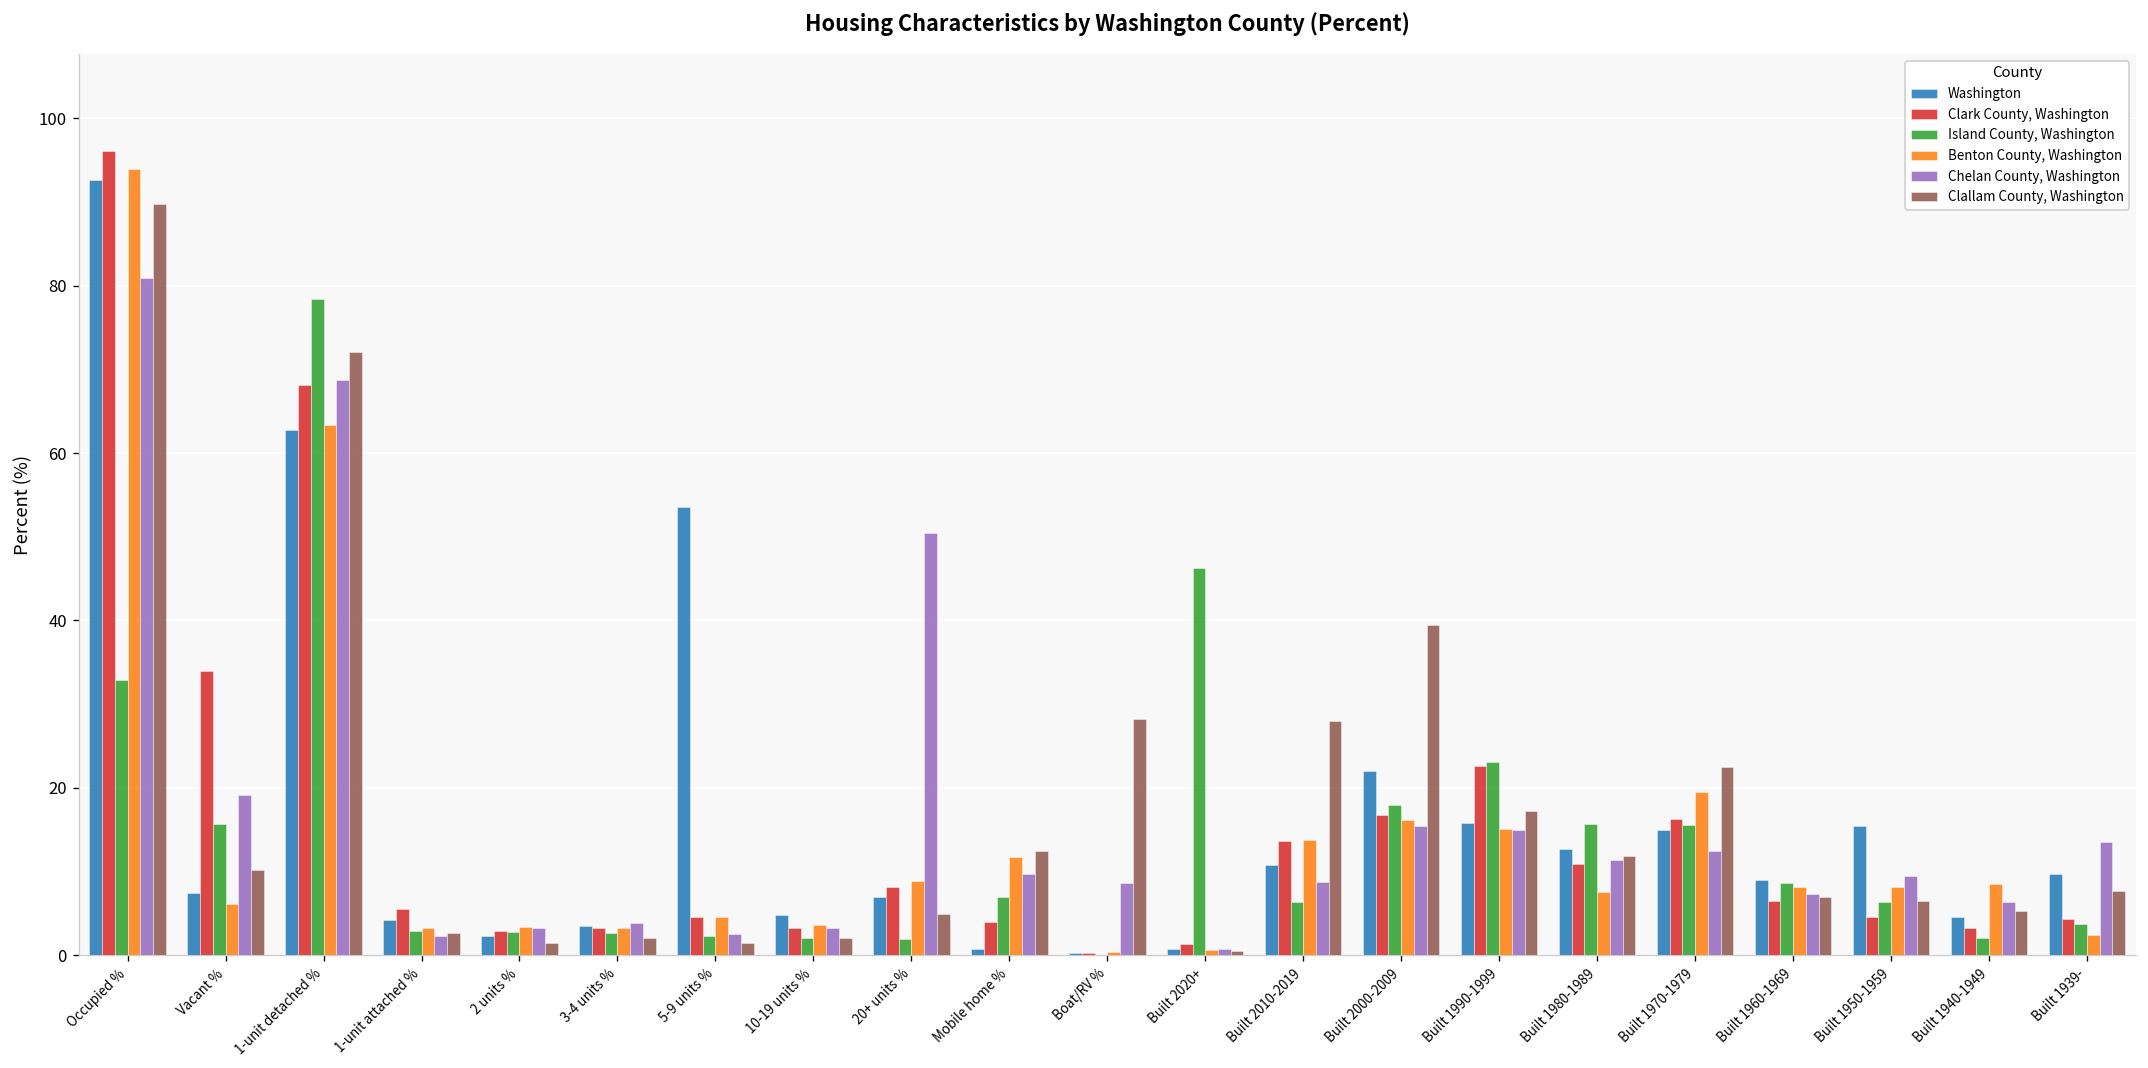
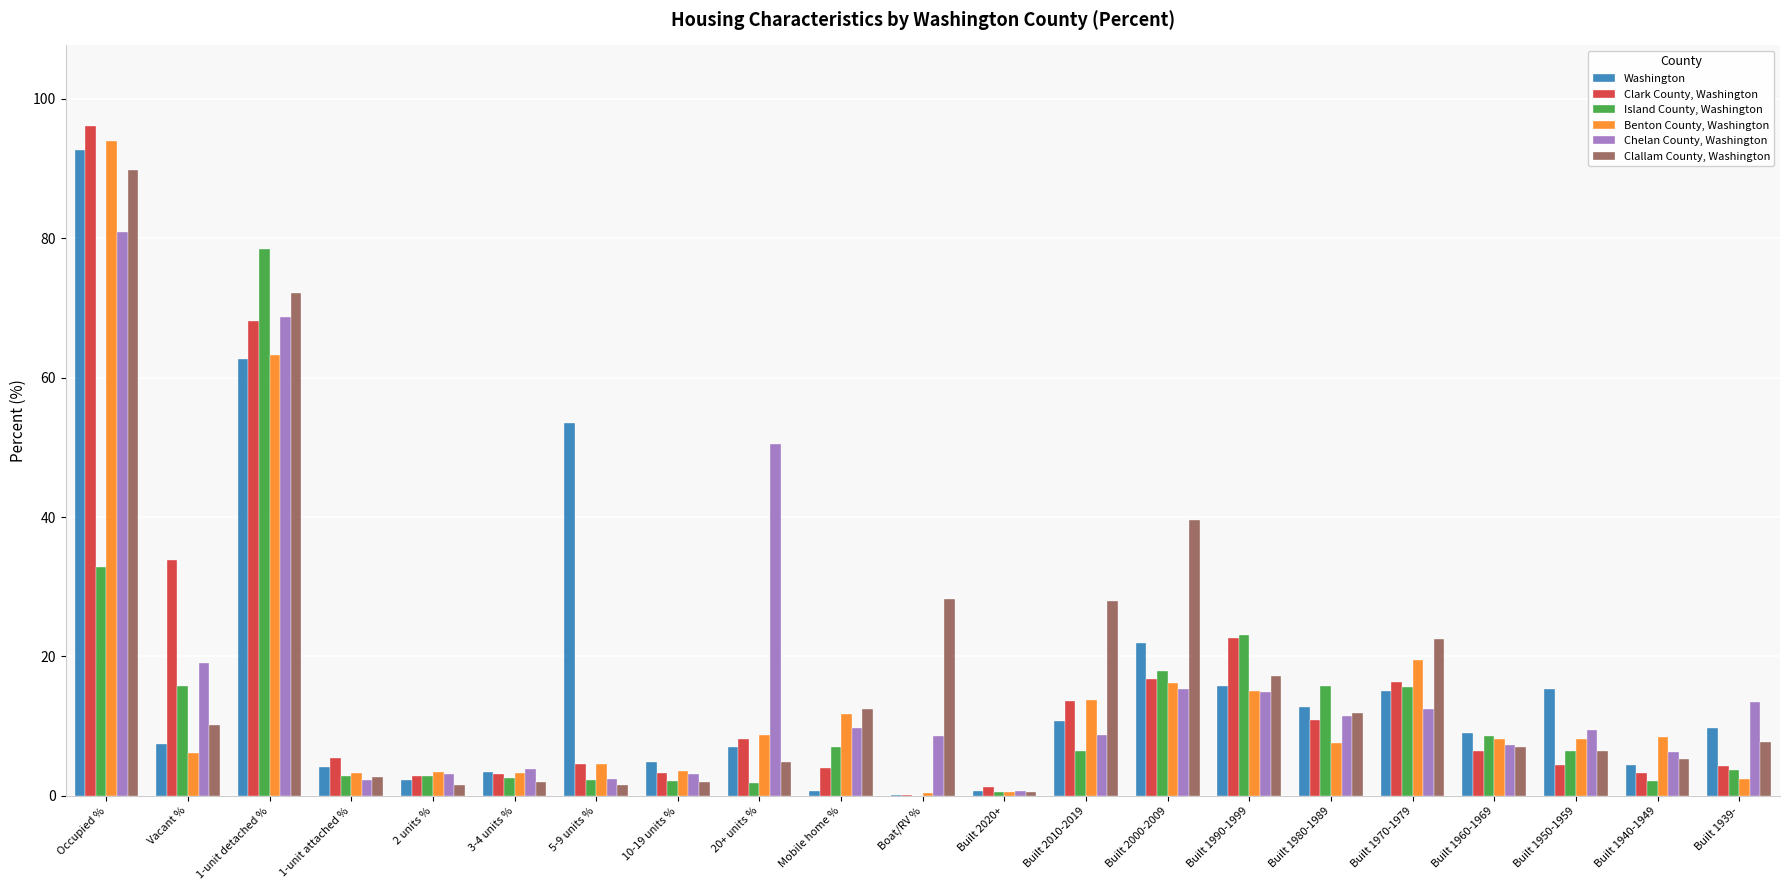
  {
    "Washington": {
      "Occupied %": 93,
      "Vacant %": 7,
      "1-unit detached %": 63,
      "1-unit attached %": 4,
      "2 units %": 2,
      "3-4 units %": 4,
      "5-9 units %": 54,
      "10-19 units %": 5,
      "20+ units %": 7,
      "Mobile home %": 1,
      "Built 2020+": 1,
      "Built 2010-2019": 11,
      "Built 2000-2009": 22,
      "Built 1990-1999": 16,
      "Built 1980-1989": 13,
      "Built 1970-1979": 15,
      "Built 1960-1969": 9,
      "Built 1950-1959": 15,
      "Built 1940-1949": 5,
      "Built 1939-": 10
    },
    "Clark County, Washington": {
      "Occupied %": 96,
      "Vacant %": 34,
      "1-unit detached %": 68,
      "1-unit attached %": 6,
      "2 units %": 3,
      "3-4 units %": 3,
      "5-9 units %": 5,
      "10-19 units %": 3,
      "20+ units %": 8,
      "Mobile home %": 4,
      "Built 2020+": 1,
      "Built 2010-2019": 14,
      "Built 2000-2009": 17,
      "Built 1990-1999": 23,
      "Built 1980-1989": 11,
      "Built 1970-1979": 16,
      "Built 1960-1969": 7,
      "Built 1950-1959": 5,
      "Built 1940-1949": 3,
      "Built 1939-": 4
    },
    "Island County, Washington": {
      "Occupied %": 33,
      "Vacant %": 16,
      "1-unit detached %": 78,
      "1-unit attached %": 3,
      "2 units %": 3,
      "3-4 units %": 3,
      "5-9 units %": 2,
      "10-19 units %": 2,
      "20+ units %": 2,
      "Mobile home %": 7,
      "Boat/RV %": 0,
-     "Built 2020+": 46,
+     "Built 2020+": 1,
      "Built 2010-2019": 6,
      "Built 2000-2009": 18,
      "Built 1990-1999": 23,
      "Built 1980-1989": 16,
      "Built 1970-1979": 16,
      "Built 1960-1969": 9,
      "Built 1950-1959": 6,
      "Built 1940-1949": 2,
      "Built 1939-": 4
    },
    "Benton County, Washington": {
      "Occupied %": 94,
      "Vacant %": 6,
      "1-unit detached %": 63,
      "1-unit attached %": 3,
      "2 units %": 3,
      "3-4 units %": 3,
      "5-9 units %": 5,
      "10-19 units %": 4,
      "20+ units %": 9,
      "Mobile home %": 12,
      "Boat/RV %": 0,
      "Built 2020+": 1,
      "Built 2010-2019": 14,
      "Built 2000-2009": 16,
      "Built 1990-1999": 15,
      "Built 1980-1989": 8,
      "Built 1970-1979": 20,
      "Built 1960-1969": 8,
      "Built 1950-1959": 8,
      "Built 1940-1949": 9,
      "Built 1939-": 2
    },
    "Chelan County, Washington": {
      "Occupied %": 81,
      "Vacant %": 19,
      "1-unit detached %": 69,
      "1-unit attached %": 2,
      "2 units %": 3,
      "3-4 units %": 4,
      "5-9 units %": 3,
      "10-19 units %": 3,
      "20+ units %": 51,
      "Mobile home %": 10,
      "Boat/RV %": 9,
      "Built 2020+": 1,
      "Built 2010-2019": 9,
      "Built 2000-2009": 15,
      "Built 1990-1999": 15,
      "Built 1980-1989": 11,
      "Built 1970-1979": 12,
      "Built 1960-1969": 7,
      "Built 1950-1959": 9,
      "Built 1940-1949": 6,
      "Built 1939-": 14
    },
    "Clallam County, Washington": {
      "Occupied %": 90,
      "Vacant %": 10,
      "1-unit detached %": 72,
      "1-unit attached %": 3,
      "2 units %": 2,
      "3-4 units %": 2,
      "5-9 units %": 2,
      "10-19 units %": 2,
      "20+ units %": 5,
      "Mobile home %": 13,
      "Boat/RV %": 28,
      "Built 2020+": 1,
      "Built 2010-2019": 28,
      "Built 2000-2009": 40,
      "Built 1990-1999": 17,
      "Built 1980-1989": 12,
      "Built 1970-1979": 23,
      "Built 1960-1969": 7,
      "Built 1950-1959": 7,
      "Built 1940-1949": 5,
      "Built 1939-": 8
    }
  }
